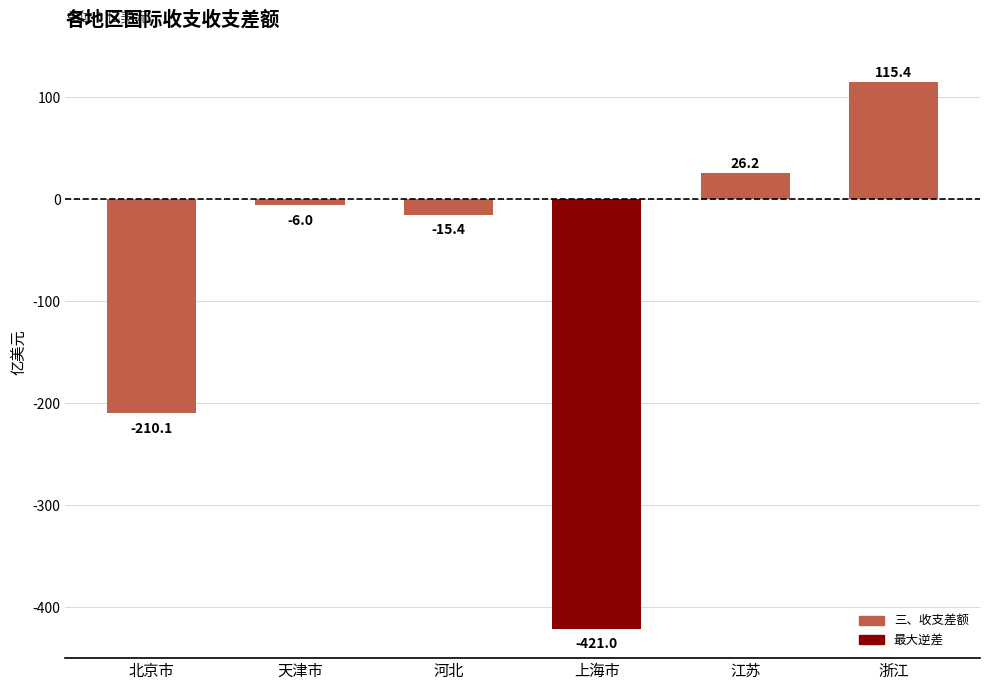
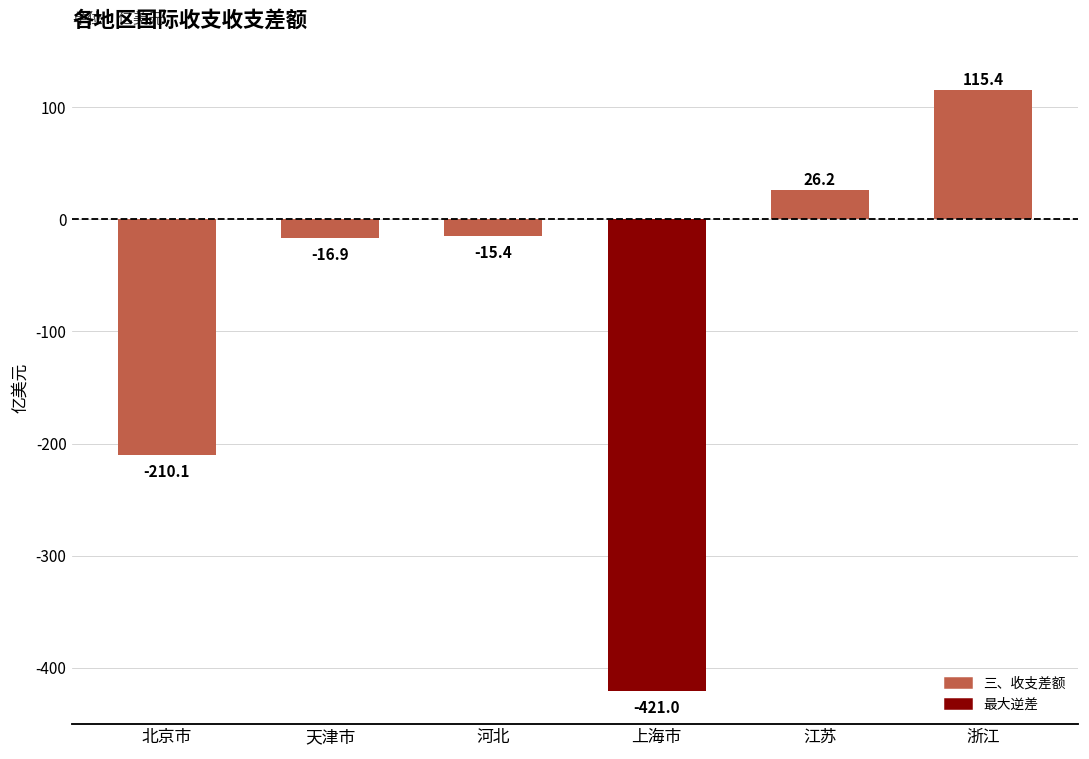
  {
    "北京市": -210.1,
-   "天津市": -6.0,
+   "天津市": -16.9,
    "河北": -15.4,
    "上海市": -421.0,
    "江苏": 26.2,
    "浙江": 115.4
  }
